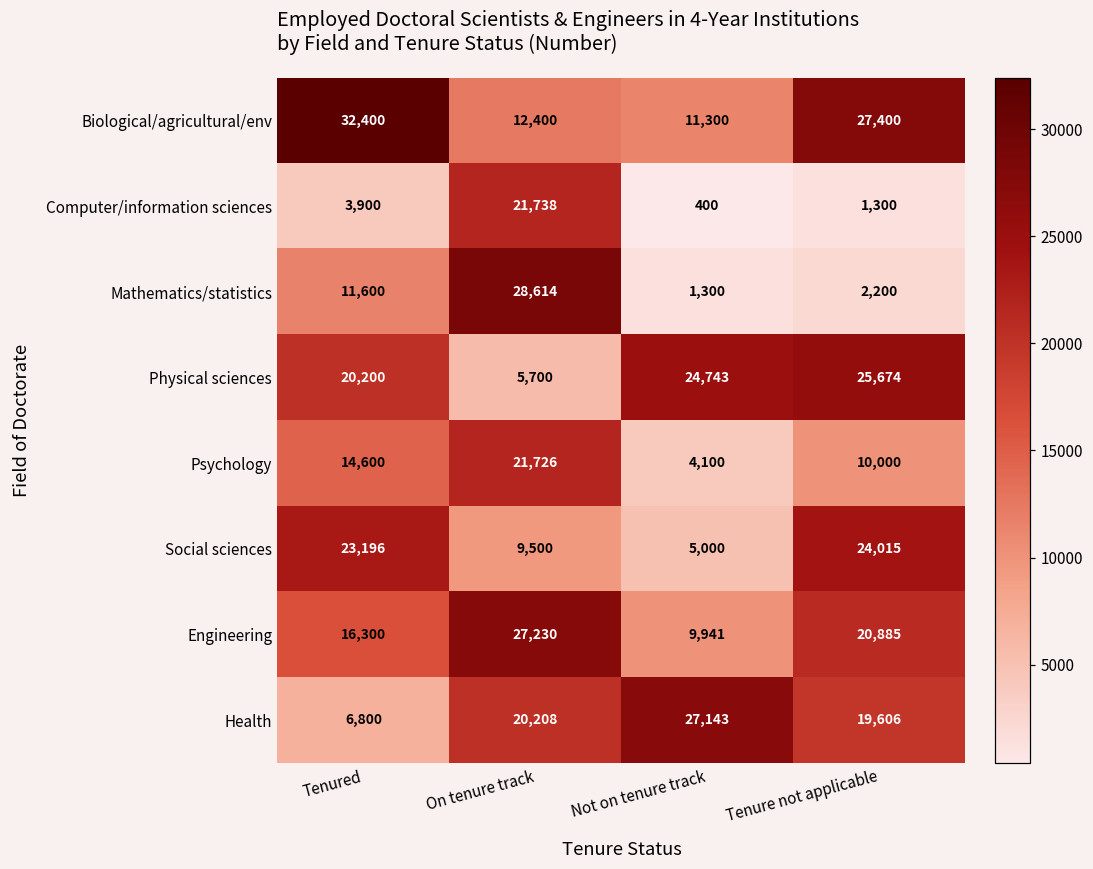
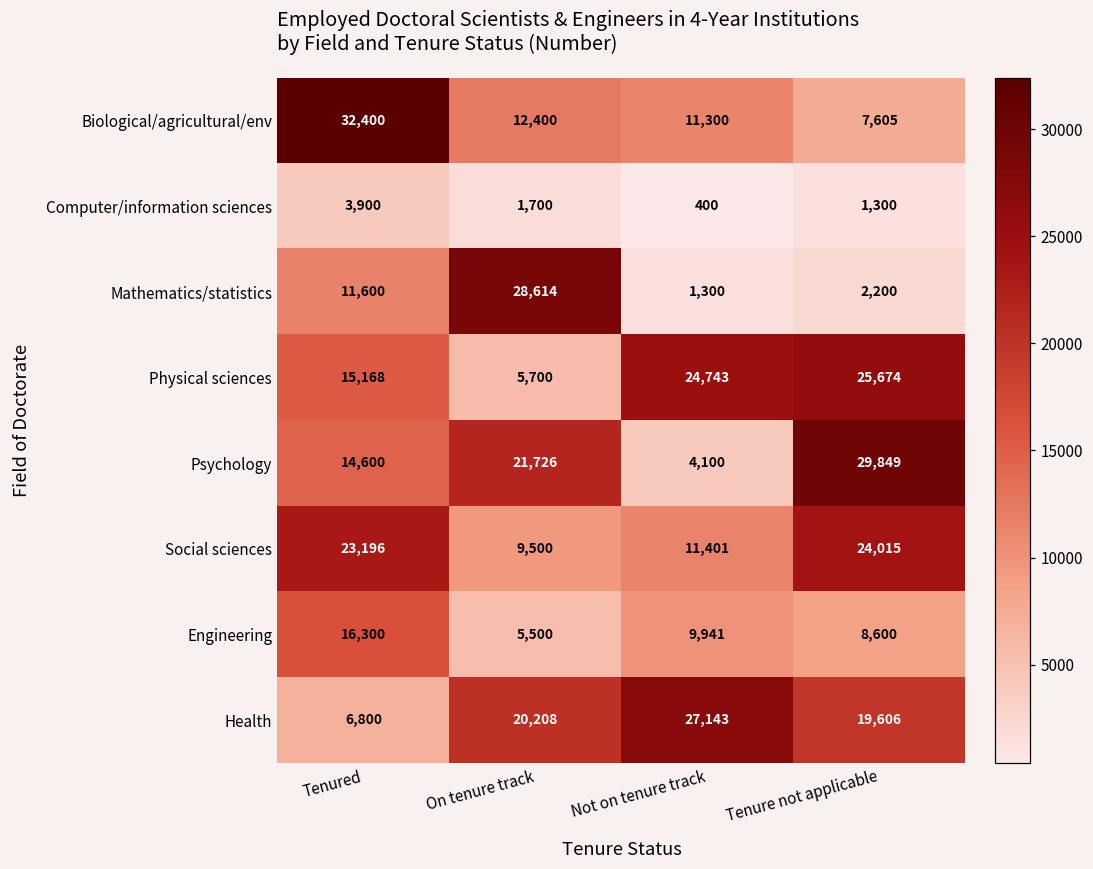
  {
    "Biological/agricultural/env": {
      "Tenured": "32,400",
      "On tenure track": "12,400",
      "Not on tenure track": "11,300",
-     "Tenure not applicable": "27,400"
+     "Tenure not applicable": "7,605"
    },
    "Computer/information sciences": {
      "Tenured": "3,900",
-     "On tenure track": "21,738",
+     "On tenure track": "1,700",
      "Not on tenure track": "400",
      "Tenure not applicable": "1,300"
    },
    "Mathematics/statistics": {
      "Tenured": "11,600",
      "On tenure track": "28,614",
      "Not on tenure track": "1,300",
      "Tenure not applicable": "2,200"
    },
    "Physical sciences": {
-     "Tenured": "20,200",
+     "Tenured": "15,168",
      "On tenure track": "5,700",
      "Not on tenure track": "24,743",
      "Tenure not applicable": "25,674"
    },
    "Psychology": {
      "Tenured": "14,600",
      "On tenure track": "21,726",
      "Not on tenure track": "4,100",
-     "Tenure not applicable": "10,000"
+     "Tenure not applicable": "29,849"
    },
    "Social sciences": {
      "Tenured": "23,196",
      "On tenure track": "9,500",
-     "Not on tenure track": "5,000",
+     "Not on tenure track": "11,401",
      "Tenure not applicable": "24,015"
    },
    "Engineering": {
      "Tenured": "16,300",
-     "On tenure track": "27,230",
+     "On tenure track": "5,500",
      "Not on tenure track": "9,941",
-     "Tenure not applicable": "20,885"
+     "Tenure not applicable": "8,600"
    },
    "Health": {
      "Tenured": "6,800",
      "On tenure track": "20,208",
      "Not on tenure track": "27,143",
      "Tenure not applicable": "19,606"
    }
  }
